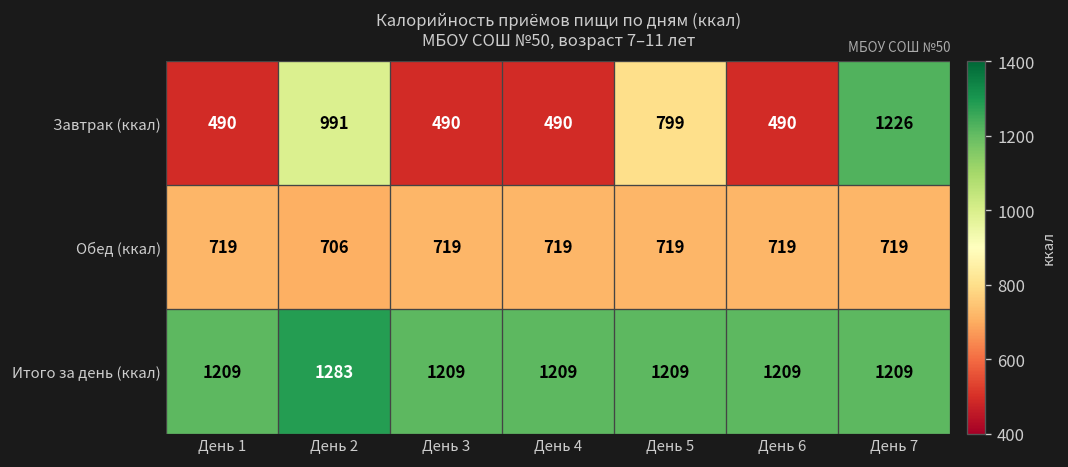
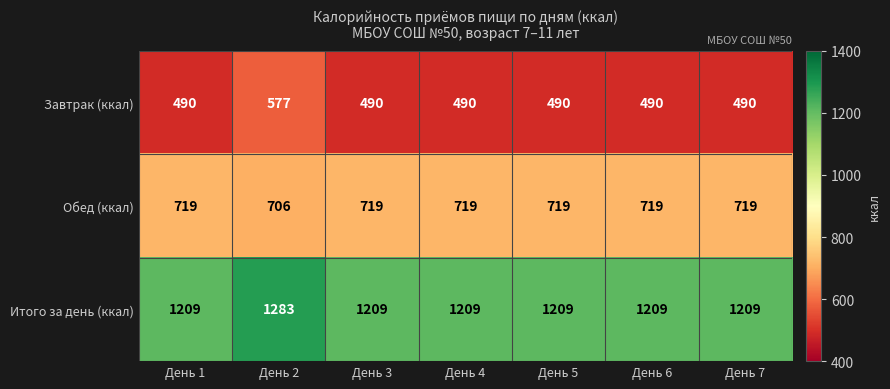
  {
    "Завтрак (ккал)": {
      "День 1": 490,
-     "День 2": 991,
+     "День 2": 577,
      "День 3": 490,
      "День 4": 490,
-     "День 5": 799,
+     "День 5": 490,
      "День 6": 490,
-     "День 7": 1226
+     "День 7": 490
    },
    "Обед (ккал)": {
      "День 1": 719,
      "День 2": 706,
      "День 3": 719,
      "День 4": 719,
      "День 5": 719,
      "День 6": 719,
      "День 7": 719
    },
    "Итого за день (ккал)": {
      "День 1": 1209,
      "День 2": 1283,
      "День 3": 1209,
      "День 4": 1209,
      "День 5": 1209,
      "День 6": 1209,
      "День 7": 1209
    }
  }
